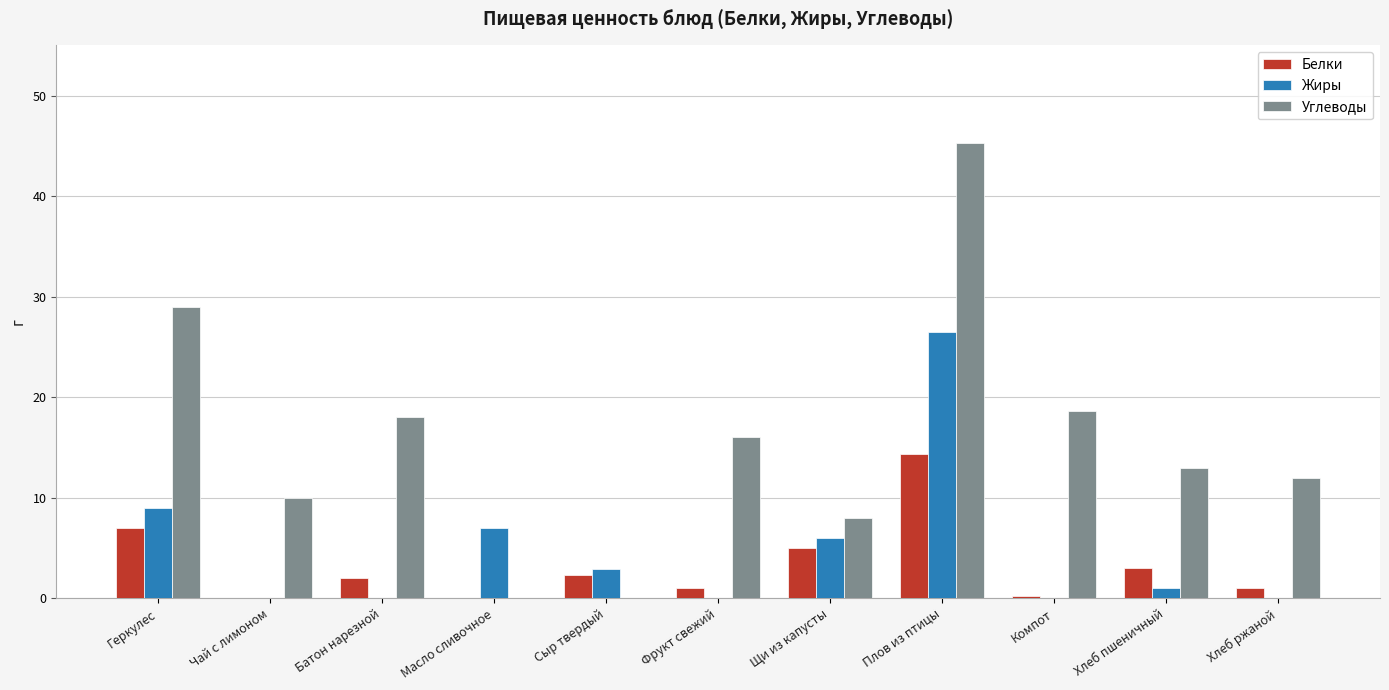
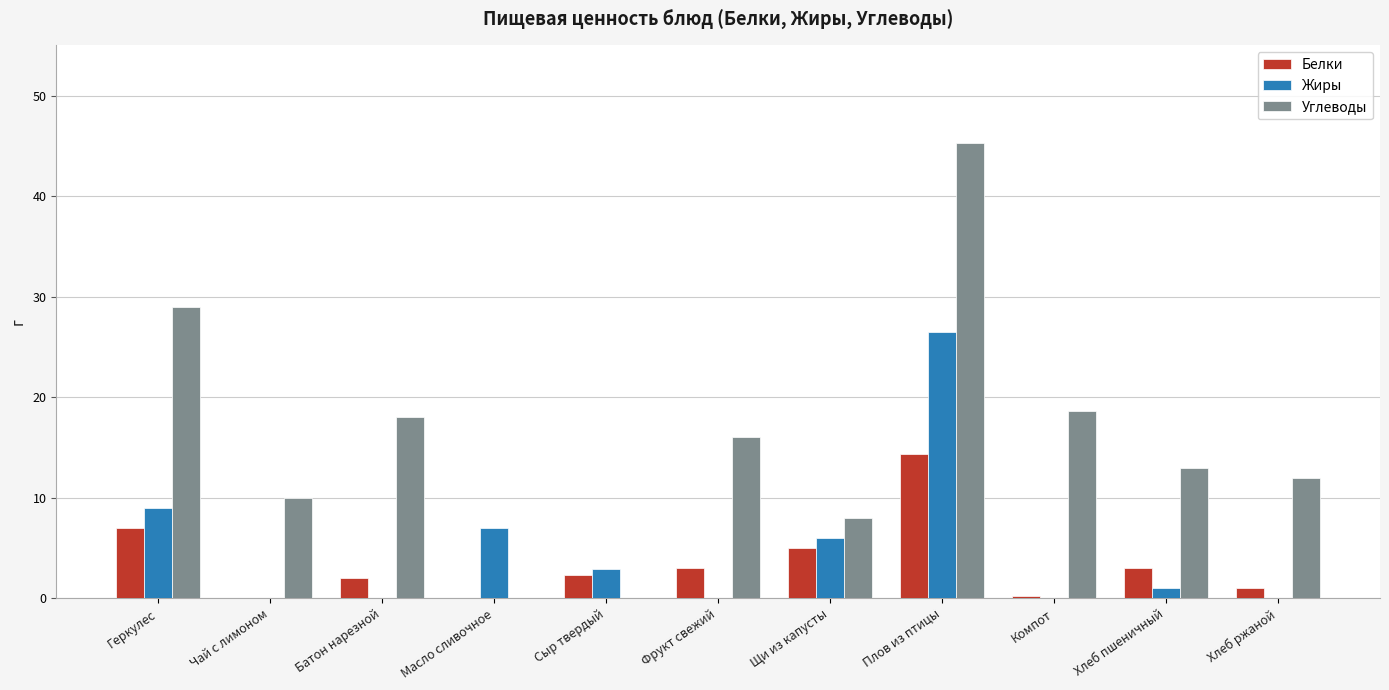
  {
    "Белки": {
      "Геркулес": 7,
      "Чай с лимоном": 0,
      "Батон нарезной": 2,
      "Масло сливочное": 0,
      "Сыр твердый": 2.3,
-     "Фрукт свежий": 1,
+     "Фрукт свежий": 3,
      "Щи из капусты": 5,
      "Плов из птицы": 14.4,
      "Хлеб пшеничный": 3,
      "Хлеб ржаной": 1
    },
    "Жиры": {
      "Геркулес": 9,
      "Чай с лимоном": 0,
      "Батон нарезной": 0,
      "Масло сливочное": 7,
      "Сыр твердый": 3,
      "Фрукт свежий": 0,
      "Щи из капусты": 6,
      "Плов из птицы": 26.5,
      "Хлеб пшеничный": 1,
      "Хлеб ржаной": 0
    },
    "Углеводы": {
      "Геркулес": 29,
      "Чай с лимоном": 10,
      "Батон нарезной": 18,
      "Масло сливочное": 0,
      "Сыр твердый": 0,
      "Фрукт свежий": 16,
      "Щи из капусты": 8,
      "Плов из птицы": 45.3,
      "Компот": 18.6,
      "Хлеб пшеничный": 13,
      "Хлеб ржаной": 12
    }
  }
